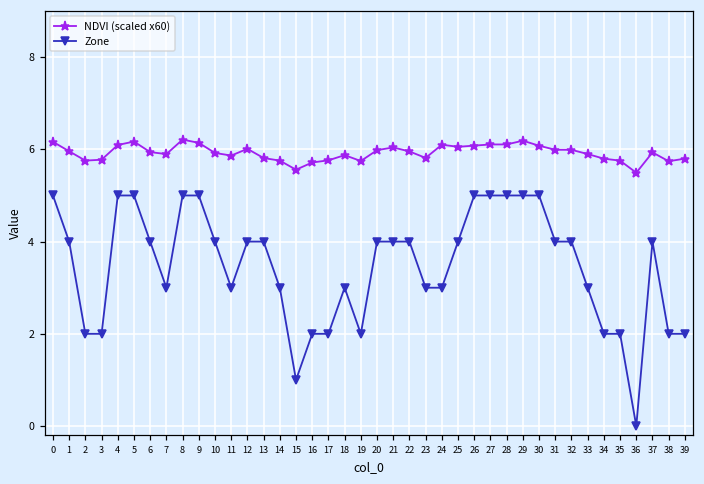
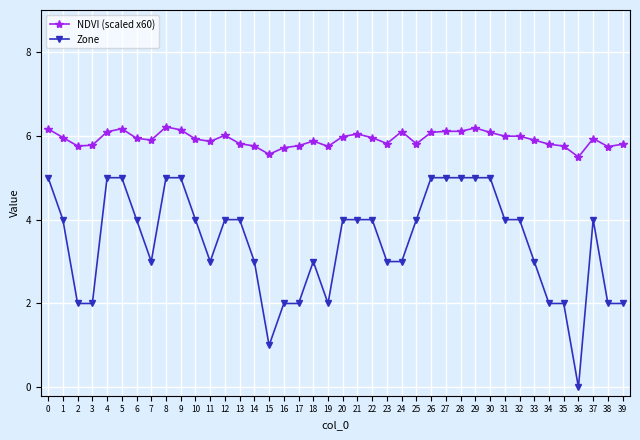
  {
    "NDVI (scaled x60)": {
      "0": 6.2,
      "1": 6.0,
      "2": 5.8,
      "3": 5.8,
      "4": 6.1,
      "5": 6.2,
      "6": 5.9,
      "7": 5.9,
      "8": 6.2,
      "9": 6.1,
      "10": 5.9,
      "11": 5.9,
      "12": 6.0,
      "13": 5.8,
      "14": 5.8,
      "15": 5.6,
      "16": 5.7,
      "17": 5.8,
      "18": 5.9,
      "19": 5.7,
      "20": 6.0,
      "21": 6.0,
      "22": 6.0,
      "23": 5.8,
      "24": 6.1,
-     "25": 6.1,
+     "25": 5.8,
      "26": 6.1,
      "27": 6.1,
      "28": 6.1,
      "29": 6.2,
      "30": 6.1,
      "31": 6.0,
      "32": 6.0,
      "33": 5.9,
      "34": 5.8,
      "35": 5.8,
      "36": 5.5,
      "37": 5.9,
      "38": 5.7,
      "39": 5.8
    },
    "Zone": {
      "0": 5.0,
      "1": 4.0,
      "2": 2.0,
      "3": 2.0,
      "4": 5.0,
      "5": 5.0,
      "6": 4.0,
      "7": 3.0,
      "8": 5.0,
      "9": 5.0,
      "10": 4.0,
      "11": 3.0,
      "12": 4.0,
      "13": 4.0,
      "14": 3.0,
      "15": 1.0,
      "16": 2.0,
      "17": 2.0,
      "18": 3.0,
      "19": 2.0,
      "20": 4.0,
      "21": 4.0,
      "22": 4.0,
      "23": 3.0,
      "24": 3.0,
      "25": 4.0,
      "26": 5.0,
      "27": 5.0,
      "28": 5.0,
      "29": 5.0,
      "30": 5.0,
      "31": 4.0,
      "32": 4.0,
      "33": 3.0,
      "34": 2.0,
      "35": 2.0,
      "36": 0.0,
      "37": 4.0,
      "38": 2.0,
      "39": 2.0
    }
  }
